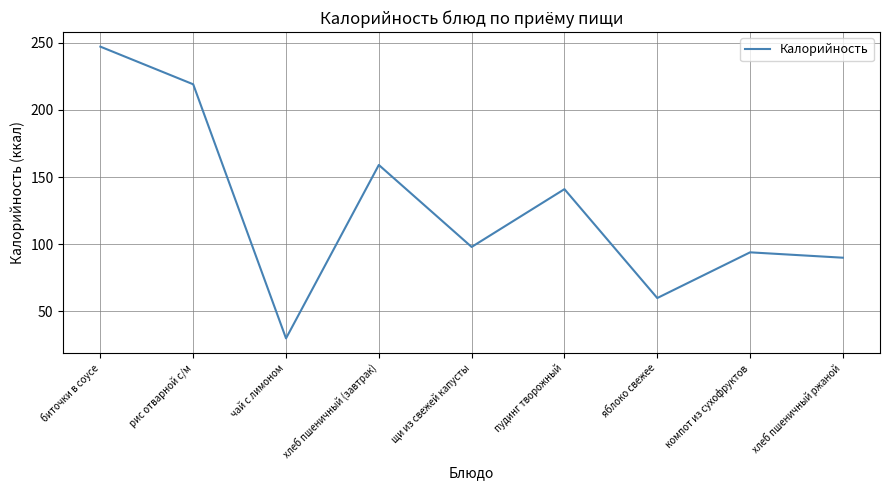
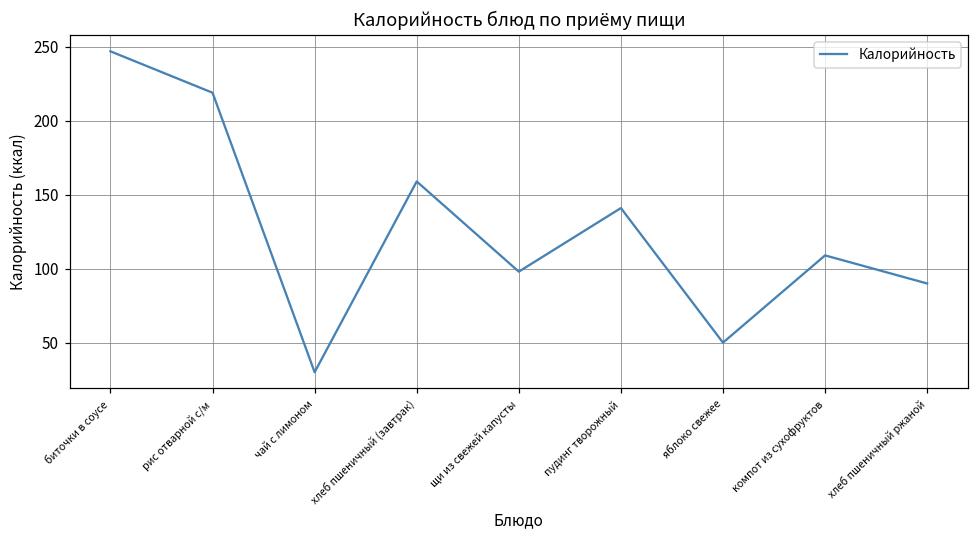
  {
    "биточки в соусе": 247,
    "рис отварной с/м": 219,
    "чай с лимоном": 30,
    "хлеб пшеничный (завтрак)": 159,
    "щи из свежей капусты": 98,
    "пудинг творожный": 141,
-   "яблоко свежее": 60,
-   "компот из сухофруктов": 94,
+   "яблоко свежее": 50,
+   "компот из сухофруктов": 109,
    "хлеб пшеничный ржаной": 90
  }
